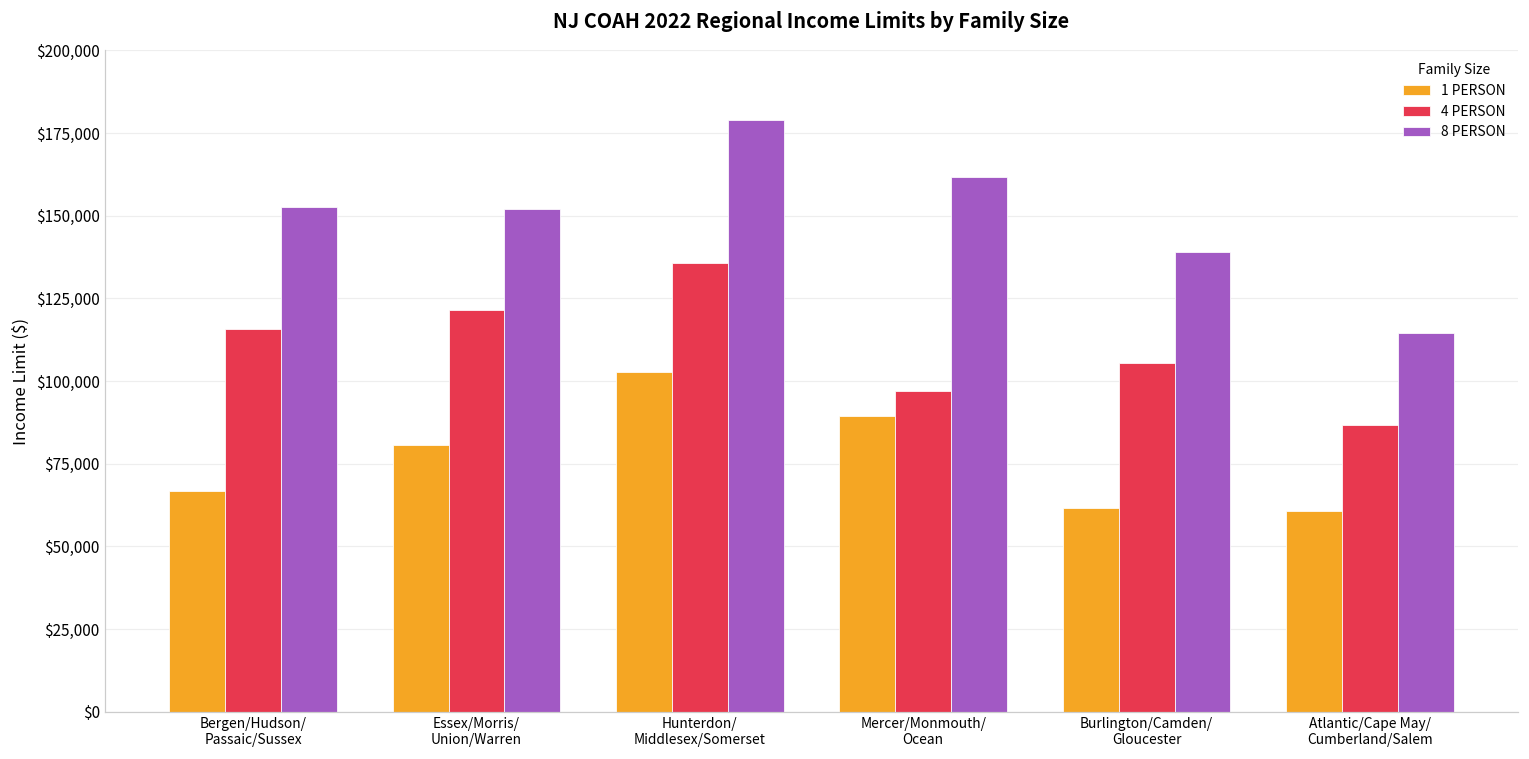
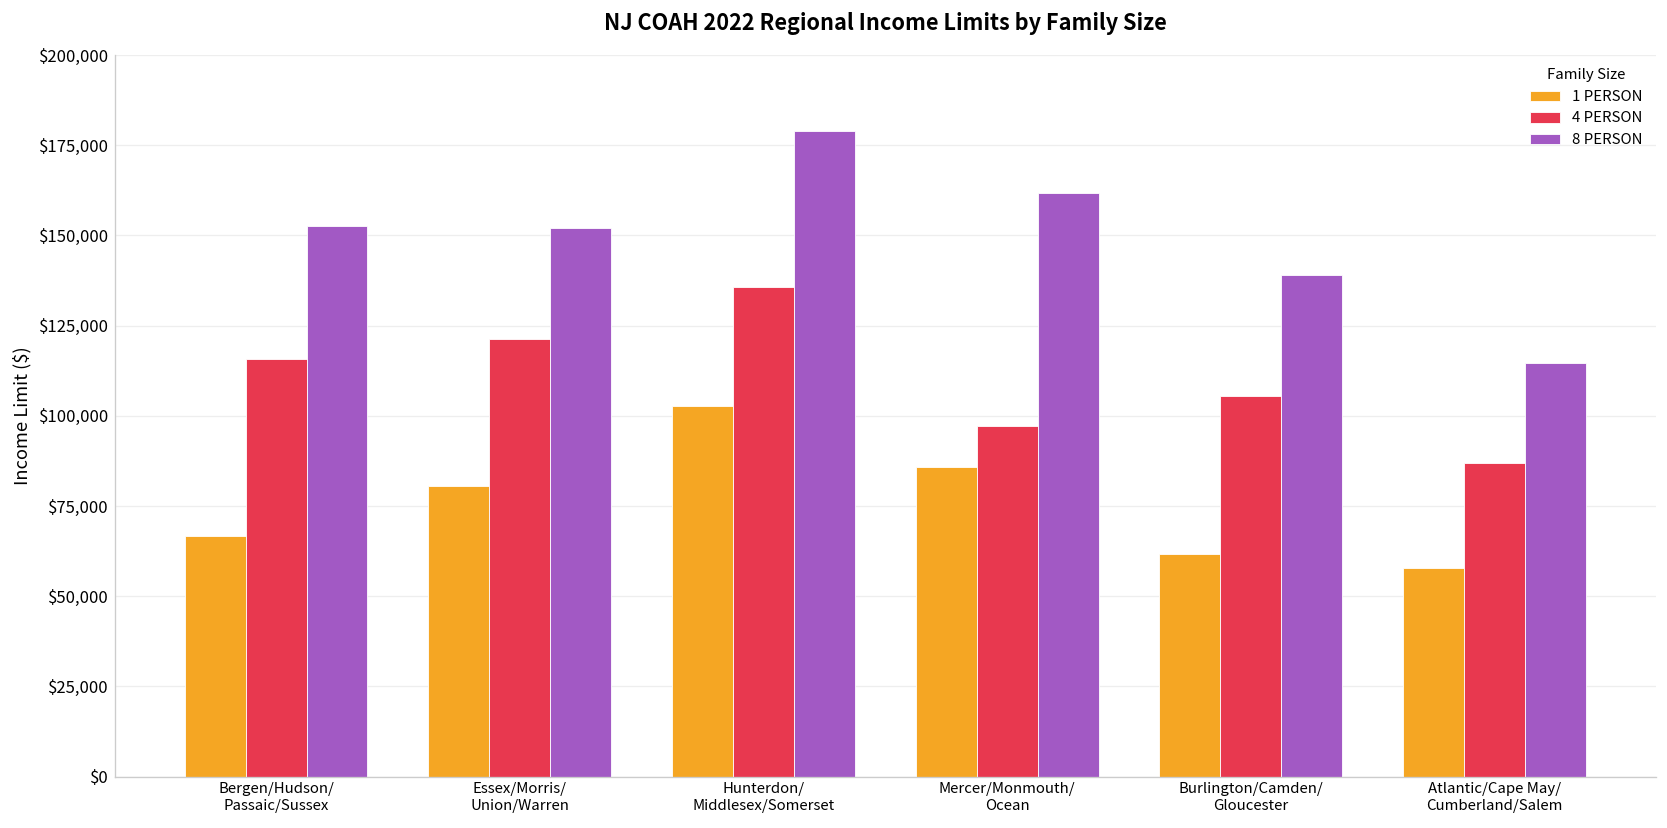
  {
    "1 PERSON": {
      "Bergen/Hudson/ Passaic/Sussex": "$67,000",
      "Essex/Morris/ Union/Warren": "$81,000",
      "Hunterdon/ Middlesex/Somerset": "$103,000",
-     "Mercer/Monmouth/ Ocean": "$89,000",
+     "Mercer/Monmouth/ Ocean": "$86,000",
      "Burlington/Camden/ Gloucester": "$62,000",
-     "Atlantic/Cape May/ Cumberland/Salem": "$61,000"
+     "Atlantic/Cape May/ Cumberland/Salem": "$58,000"
    },
    "4 PERSON": {
      "Bergen/Hudson/ Passaic/Sussex": "$116,000",
      "Essex/Morris/ Union/Warren": "$121,000",
      "Hunterdon/ Middlesex/Somerset": "$136,000",
      "Mercer/Monmouth/ Ocean": "$97,000",
      "Burlington/Camden/ Gloucester": "$105,000",
      "Atlantic/Cape May/ Cumberland/Salem": "$87,000"
    },
    "8 PERSON": {
      "Bergen/Hudson/ Passaic/Sussex": "$153,000",
      "Essex/Morris/ Union/Warren": "$152,000",
      "Hunterdon/ Middlesex/Somerset": "$179,000",
      "Mercer/Monmouth/ Ocean": "$162,000",
      "Burlington/Camden/ Gloucester": "$139,000",
      "Atlantic/Cape May/ Cumberland/Salem": "$115,000"
    }
  }
